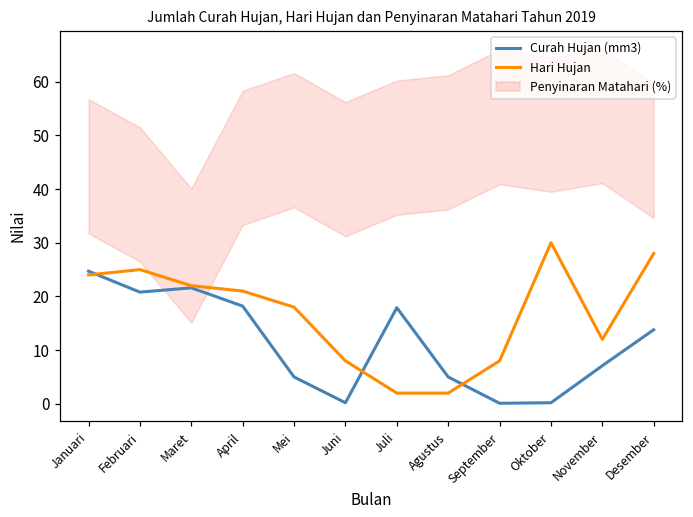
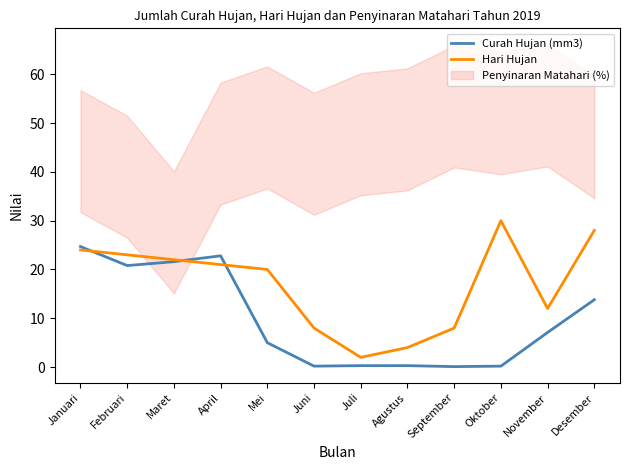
  {
    "Curah Hujan (mm3)": {
      "Januari": 25,
      "Februari": 21,
-     "April": 18,
+     "April": 23,
      "Mei": 5,
      "Juni": 0,
-     "Juli": 18,
-     "Agustus": 5,
+     "Juli": 0,
+     "Agustus": 0,
      "September": 0,
      "Oktober": 0,
      "November": 7,
      "Desember": 14
    },
    "Hari Hujan": {
      "Januari": 24,
-     "Februari": 25,
+     "Februari": 23,
      "April": 21,
-     "Mei": 18,
+     "Mei": 20,
      "Juni": 8,
      "Juli": 2,
-     "Agustus": 2,
+     "Agustus": 4,
      "September": 8,
      "Oktober": 30,
      "November": 12,
      "Desember": 28
    }
  }
